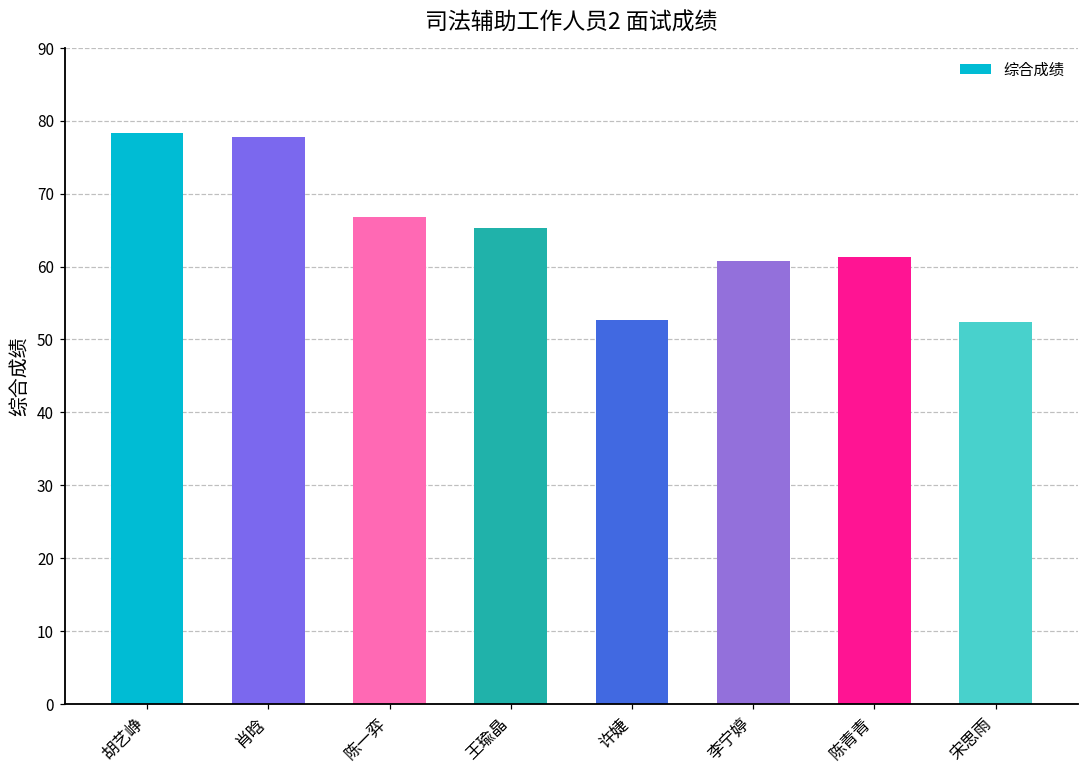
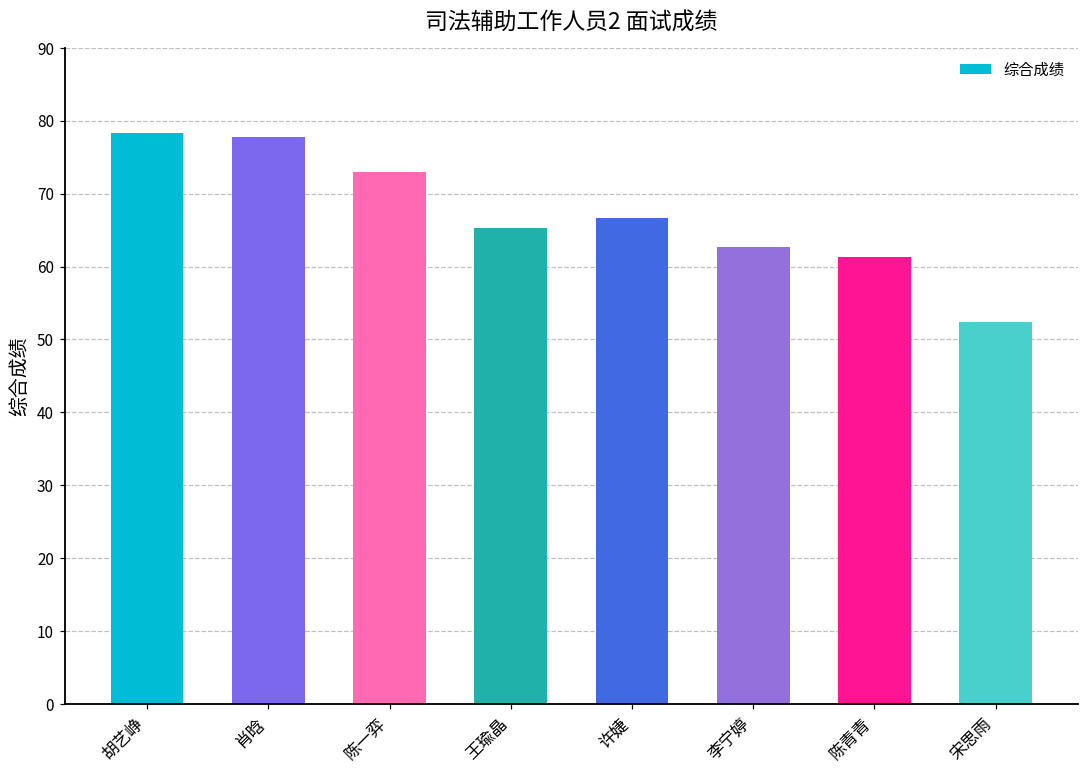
  {
    "胡艺峥": 78,
    "肖晗": 78,
-   "陈一弈": 67,
+   "陈一弈": 73,
    "王瑜晶": 65,
-   "许婕": 53,
-   "李宁婷": 61,
+   "许婕": 67,
+   "李宁婷": 63,
    "陈青青": 61,
    "宋思雨": 52
  }
